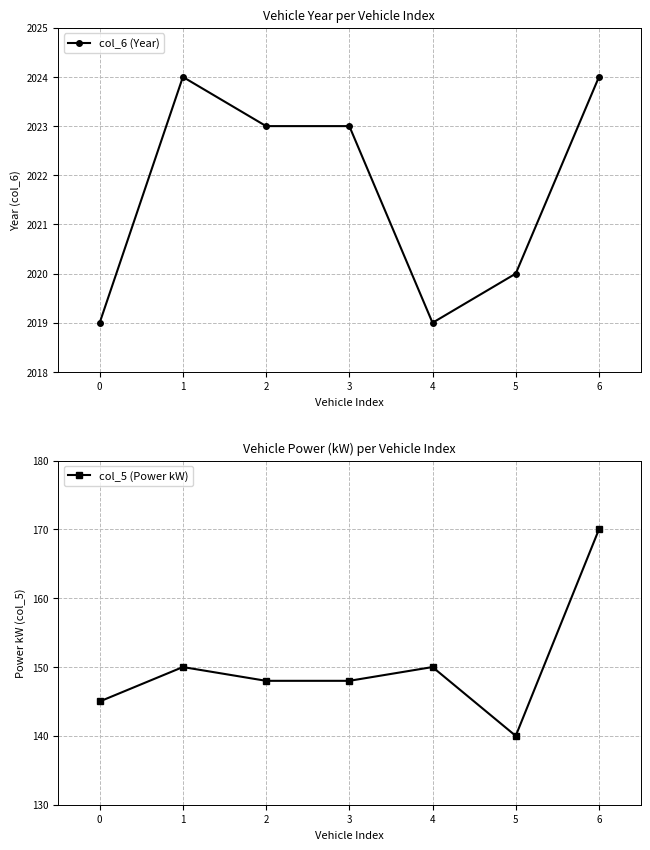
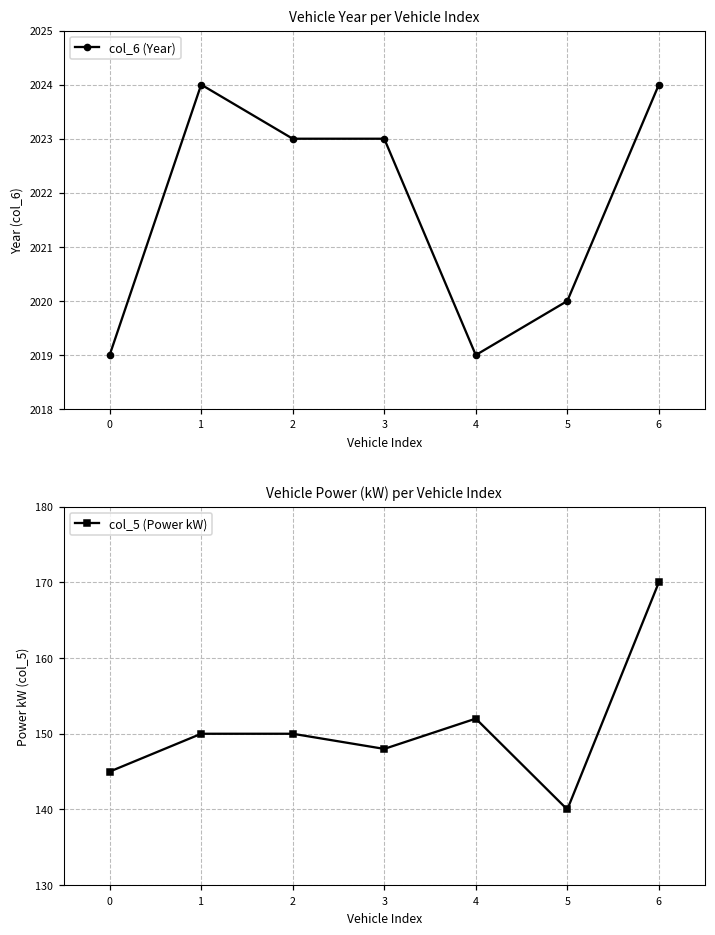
  {
    "Vehicle Year per Vehicle Index": {
      "0": 2019.0,
      "1": 2024.0,
      "2": 2023.0,
      "3": 2023.0,
      "4": 2019.0,
      "5": 2020.0,
      "6": 2024.0
    },
    "Vehicle Power (kW) per Vehicle Index": {
      "0": 145,
      "1": 150,
-     "2": 148,
+     "2": 150,
      "3": 148,
-     "4": 150,
+     "4": 152,
      "5": 140,
      "6": 170
    }
  }
